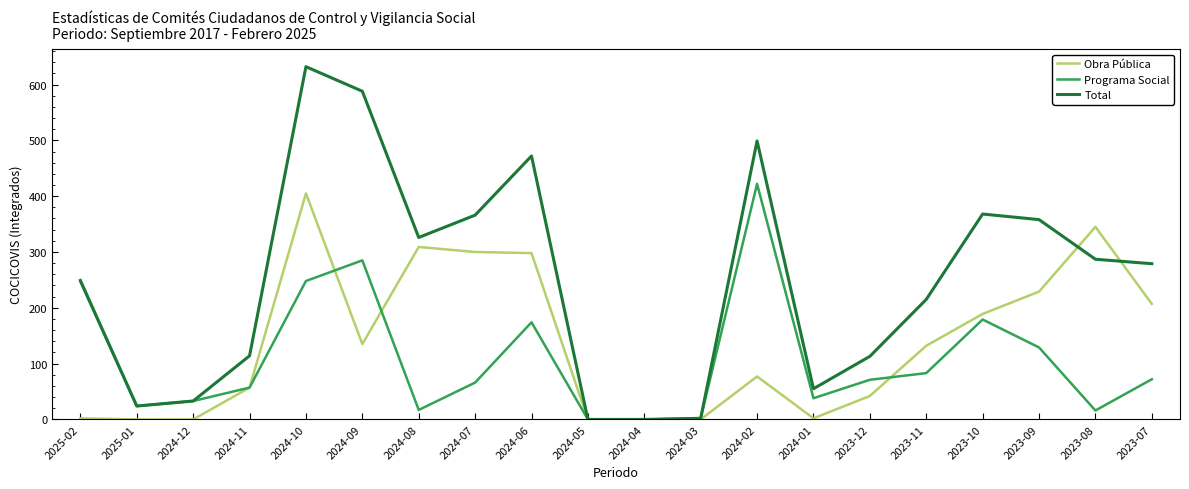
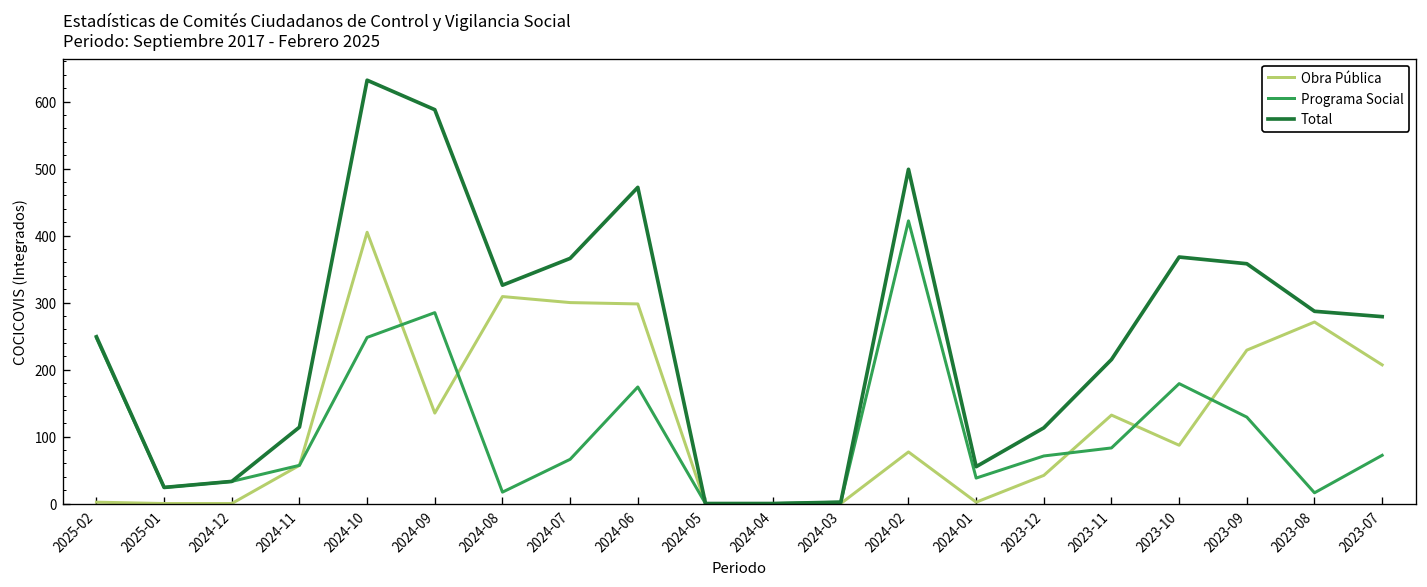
  {
    "Obra Pública": {
      "2025-02": 0,
      "2025-01": 0,
      "2024-12": 0,
      "2024-10": 410,
      "2024-09": 140,
      "2024-08": 310,
      "2024-07": 300,
      "2024-06": 300,
      "2024-02": 80,
      "2024-01": 0,
      "2023-12": 40,
      "2023-11": 130,
-     "2023-10": 190,
+     "2023-10": 90,
      "2023-09": 230,
-     "2023-08": 350,
+     "2023-08": 270,
      "2023-07": 210
    }
  }
